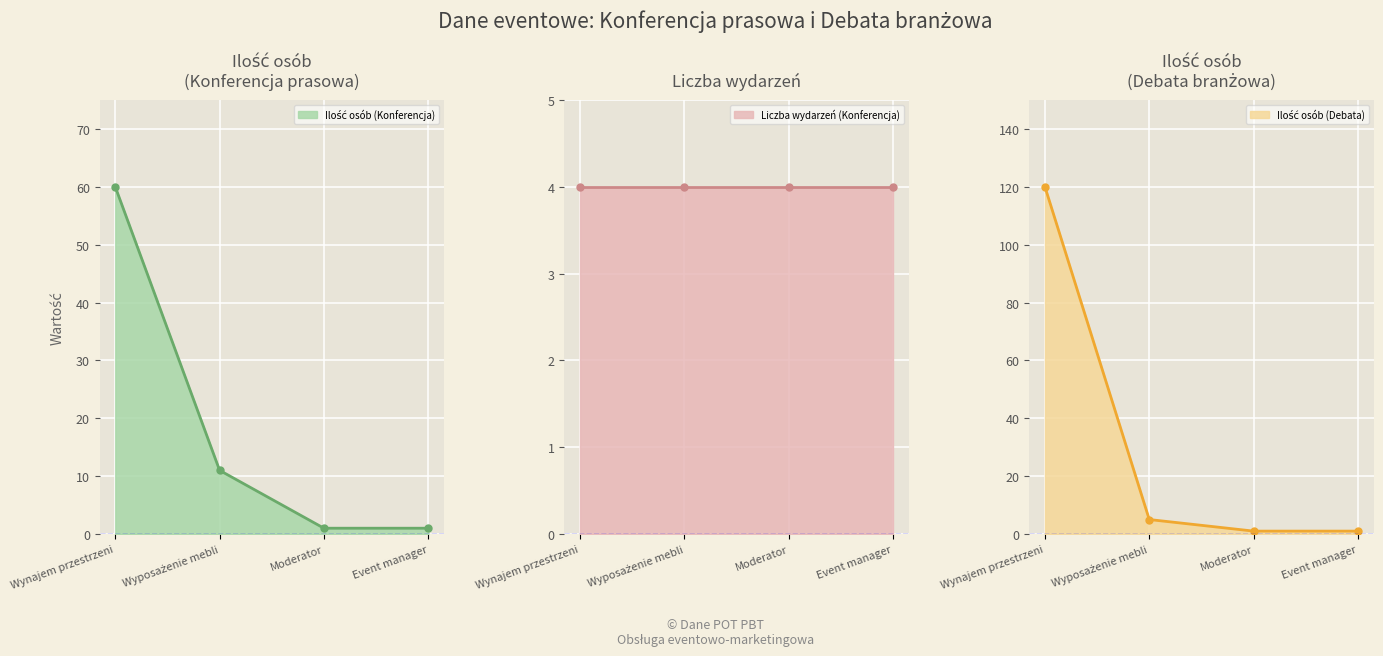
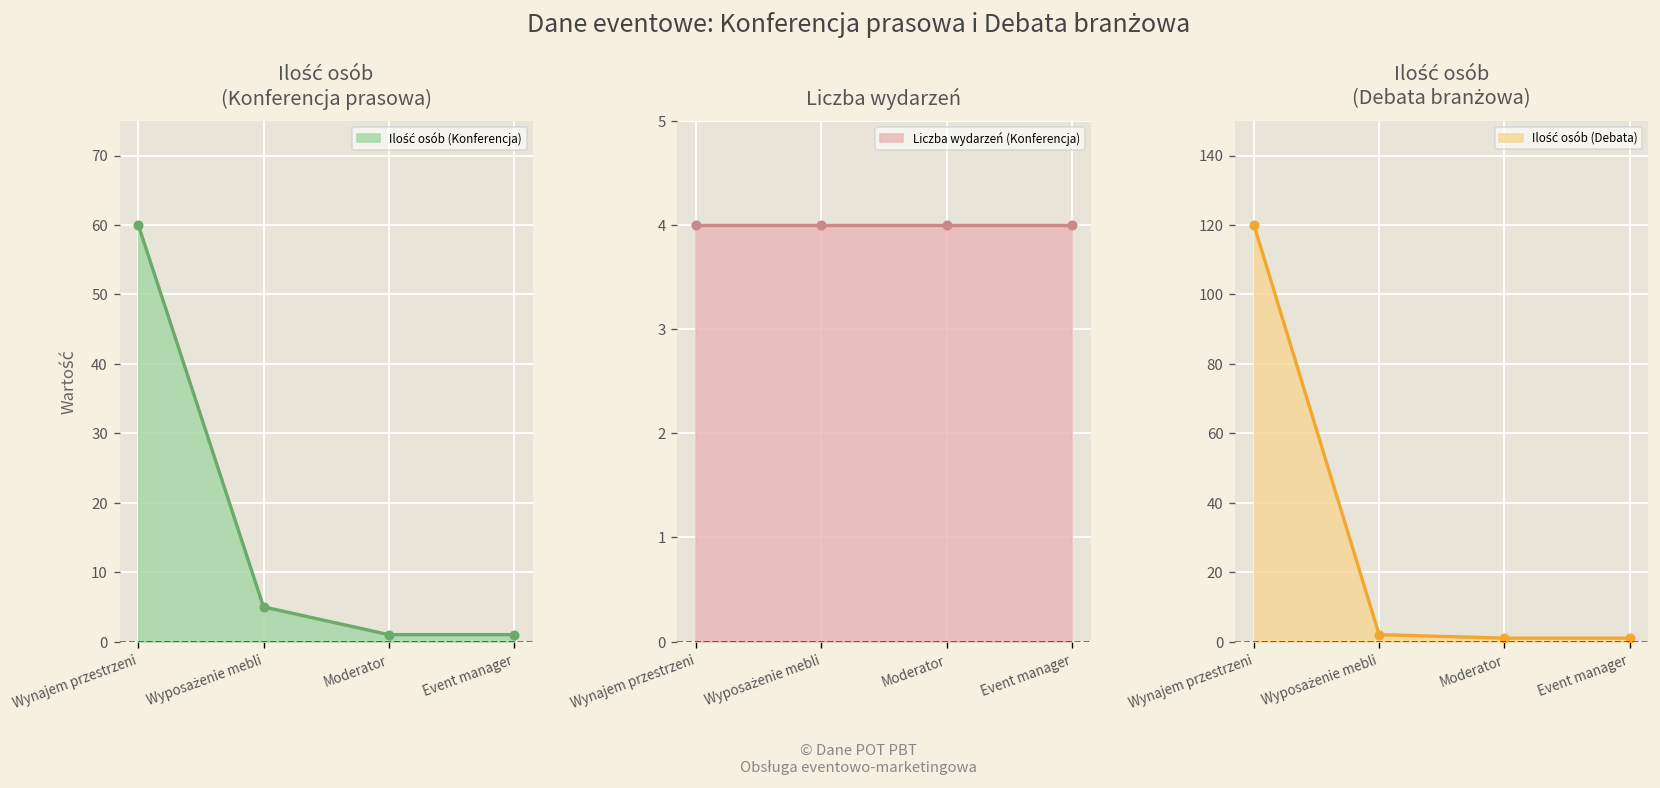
  {
    "Ilość osób (Konferencja prasowa)": {
      "Wynajem przestrzeni": 60,
-     "Wyposażenie mebli": 11,
+     "Wyposażenie mebli": 5,
      "Moderator": 1,
      "Event manager": 1
    },
    "Liczba wydarzeń": {
      "Wynajem przestrzeni": 4.0,
      "Wyposażenie mebli": 4.0,
      "Moderator": 4.0,
      "Event manager": 4.0
    },
    "Ilość osób (Debata branżowa)": {
      "Wynajem przestrzeni": 120,
-     "Wyposażenie mebli": 5,
+     "Wyposażenie mebli": 2,
      "Moderator": 1,
      "Event manager": 1
    }
  }
